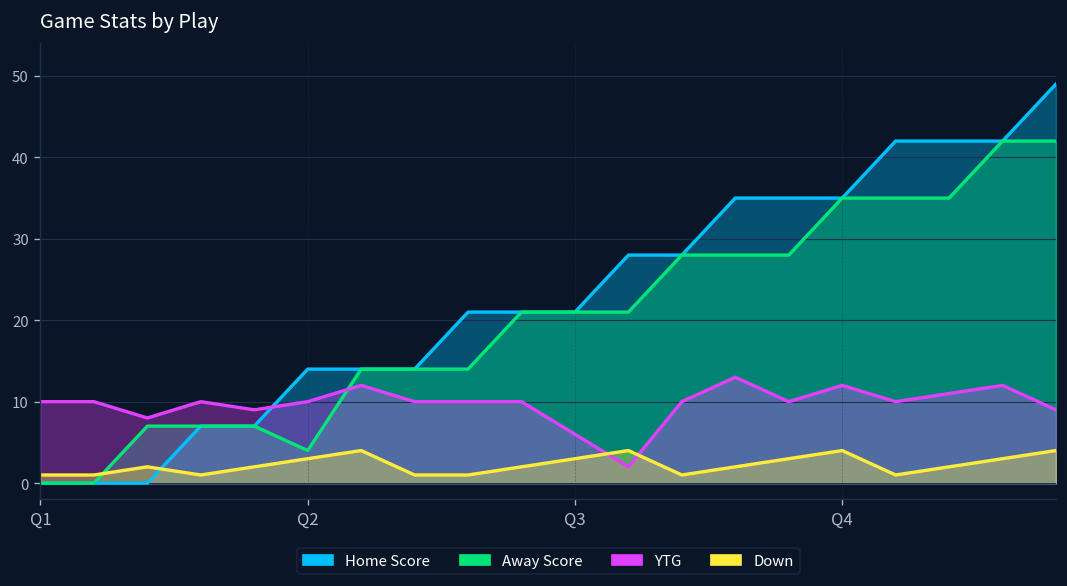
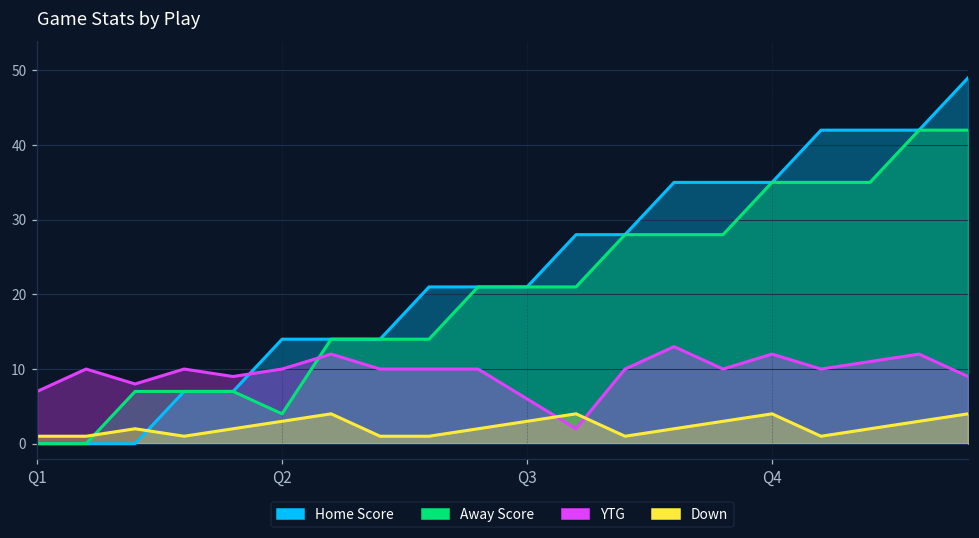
  {
    "Home Score": {
      "Q2": 14
    },
    "Away Score": {
      "Q2": 4
    },
    "YTG": {
-     "Q1": 10,
+     "Q1": 7,
      "Q2": 10,
      "Q3": 6,
      "Q4": 12
    },
    "Down": {
      "Q1": 1,
      "Q2": 3,
      "Q3": 3,
      "Q4": 4
    }
  }
